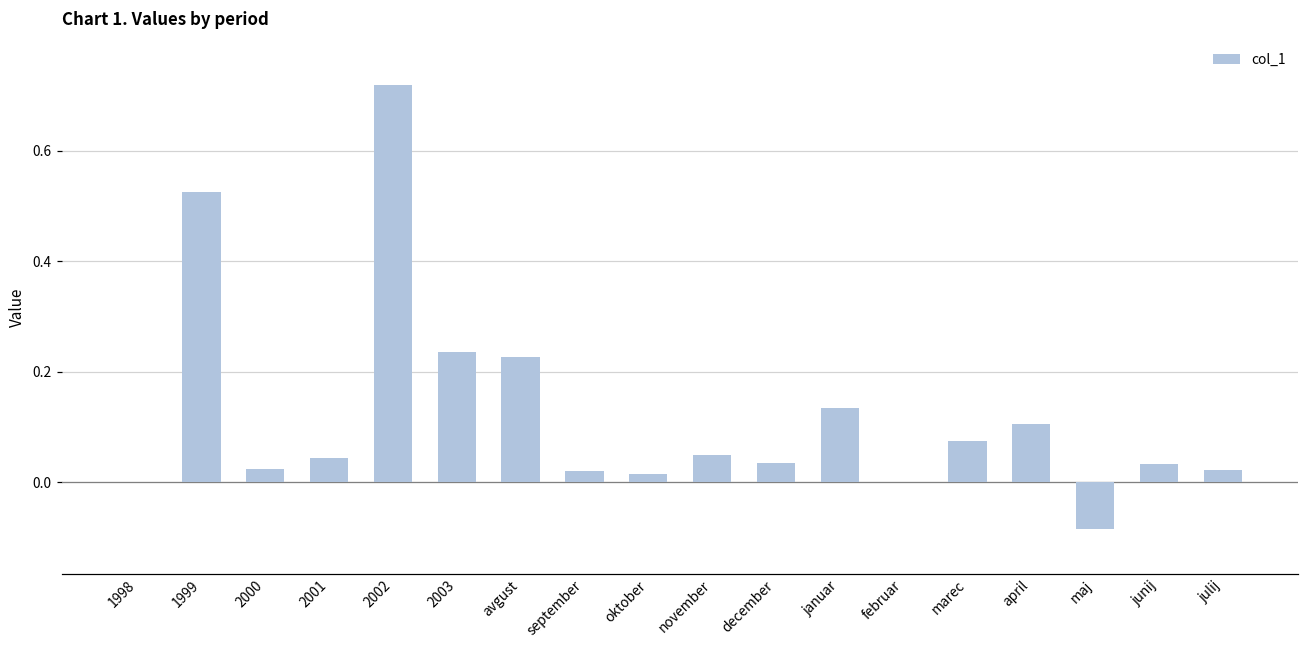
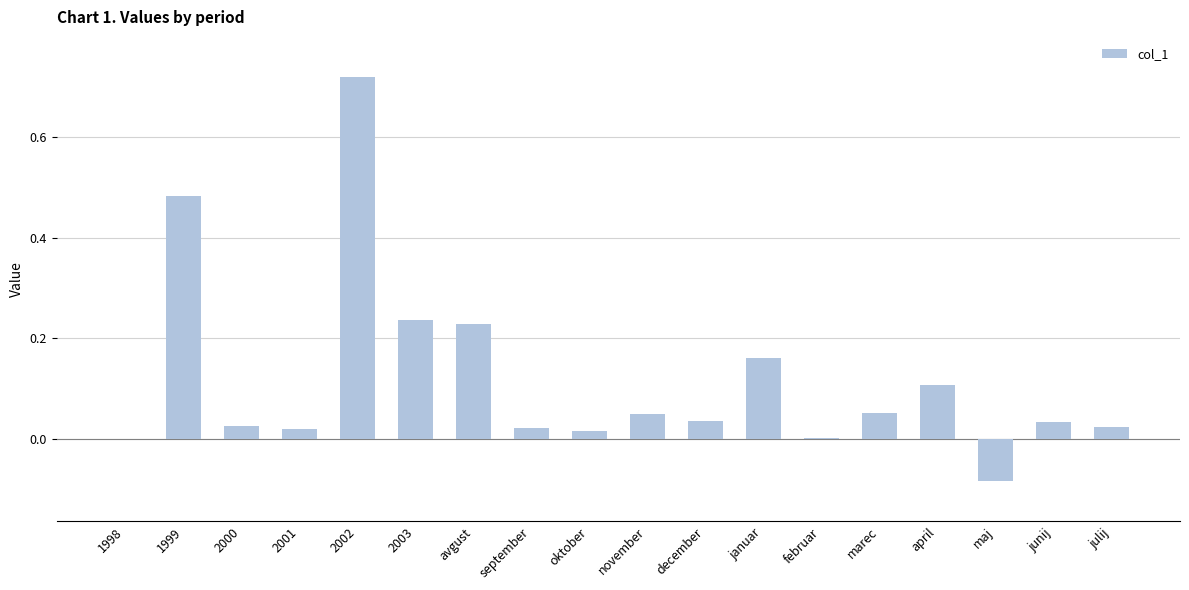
  {
    "1998": 0.00,
-   "1999": 0.52,
+   "1999": 0.48,
    "2000": 0.03,
-   "2001": 0.04,
+   "2001": 0.02,
    "2002": 0.72,
    "2003": 0.24,
    "avgust": 0.23,
    "september": 0.02,
    "oktober": 0.01,
    "november": 0.05,
    "december": 0.03,
-   "januar": 0.13,
-   "marec": 0.08,
+   "januar": 0.16,
+   "marec": 0.05,
    "april": 0.11,
    "maj": -0.08,
    "junij": 0.03,
    "julij": 0.02
  }
